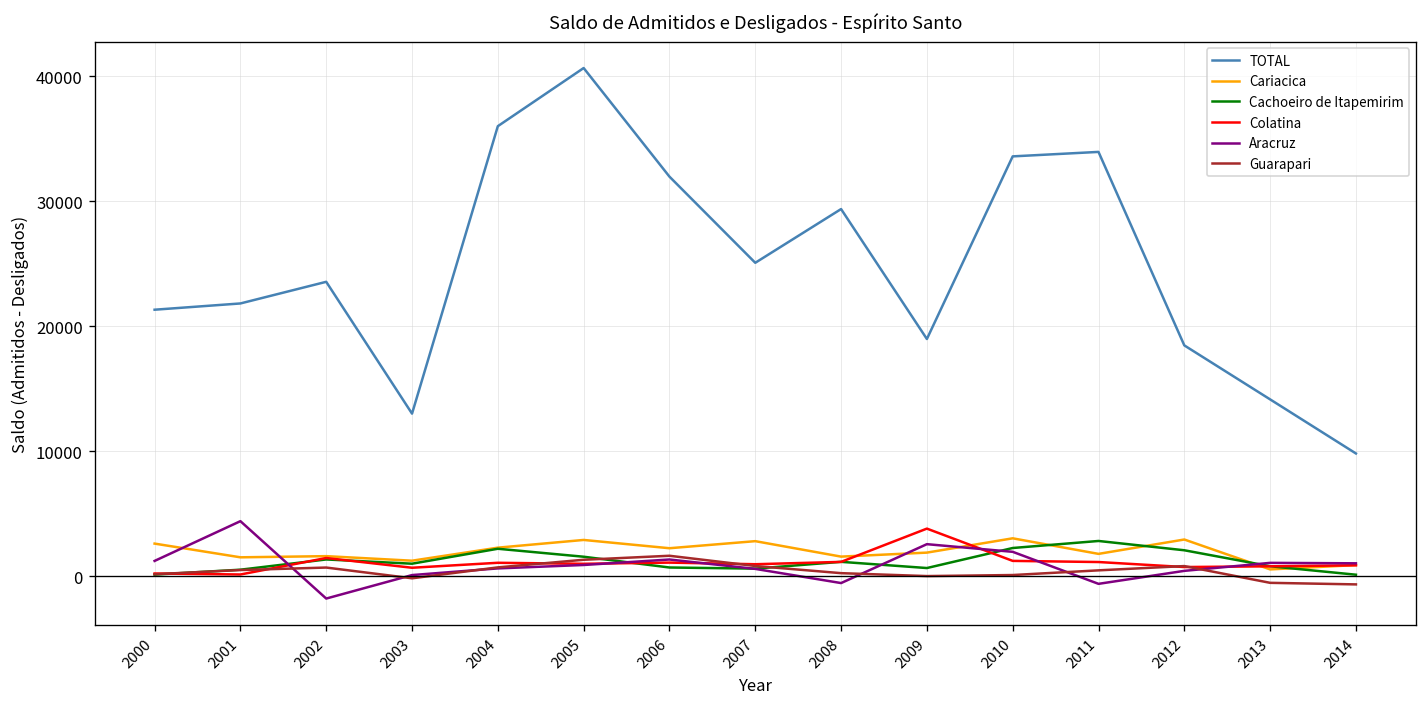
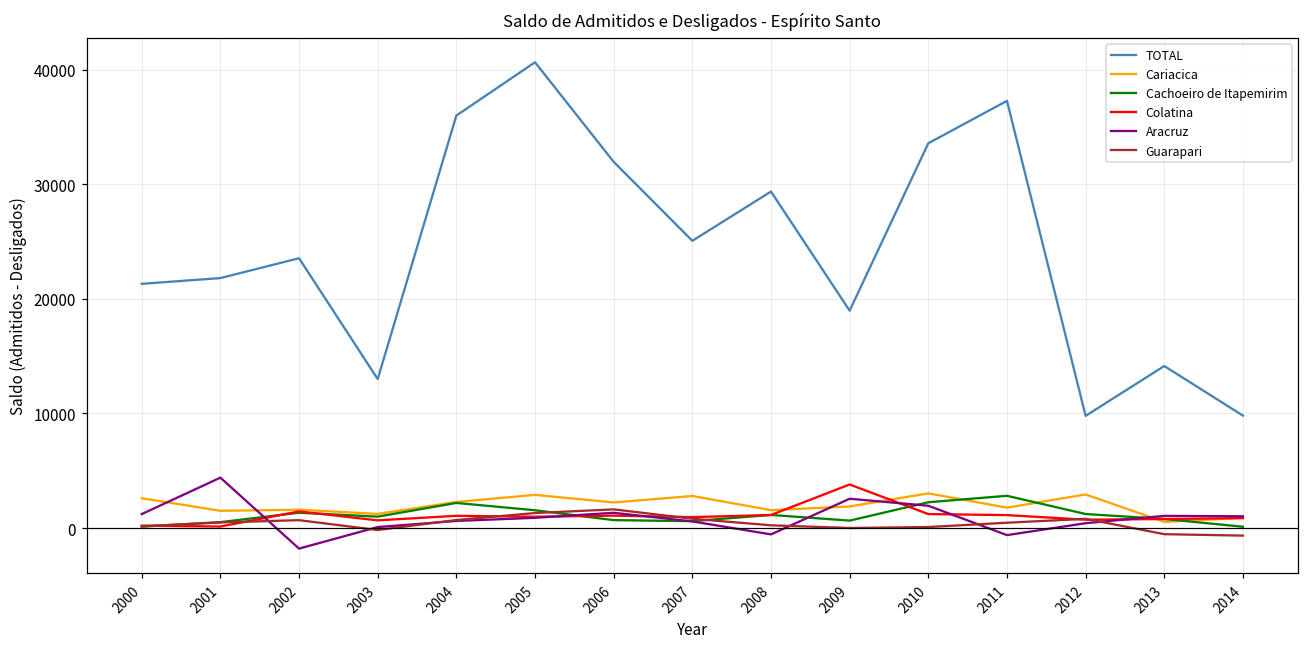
  {
    "TOTAL": {
      "2000": 21300,
      "2001": 21800,
      "2002": 23600,
      "2003": 13000,
      "2004": 36000,
      "2005": 40700,
      "2006": 32000,
      "2007": 25100,
      "2008": 29400,
      "2009": 19000,
      "2010": 33600,
-     "2011": 33900,
-     "2012": 18500,
+     "2011": 37300,
+     "2012": 9800,
      "2013": 14100,
      "2014": 9800
    },
    "Cariacica": {
      "2000": 2600,
      "2001": 1500,
      "2005": 2900,
      "2006": 2200,
      "2007": 2800,
      "2008": 1600,
      "2009": 1900,
      "2010": 3000,
      "2011": 1800,
      "2012": 2900
    },
    "Cachoeiro de Itapemirim": {
      "2006": 700,
      "2009": 600,
      "2010": 2200,
      "2011": 2800,
-     "2012": 2100,
+     "2012": 1200,
      "2014": 100
    },
    "Colatina": {
      "2001": 100,
      "2003": 700,
      "2004": 1100,
      "2006": 1100,
      "2009": 3800,
      "2010": 1200,
      "2011": 1100
    },
    "Aracruz": {
      "2000": 1200,
      "2001": 4400,
      "2002": -1800,
      "2003": 100,
      "2006": 1300,
      "2008": -600,
      "2009": 2600,
      "2010": 1900,
      "2011": -600,
      "2012": 400,
      "2013": 1100
    },
    "Guarapari": {
      "2002": 700,
      "2003": -200,
      "2006": 1600,
      "2008": 200,
      "2009": 0,
      "2010": 100,
      "2011": 500,
      "2013": -500,
      "2014": -700
    }
  }
